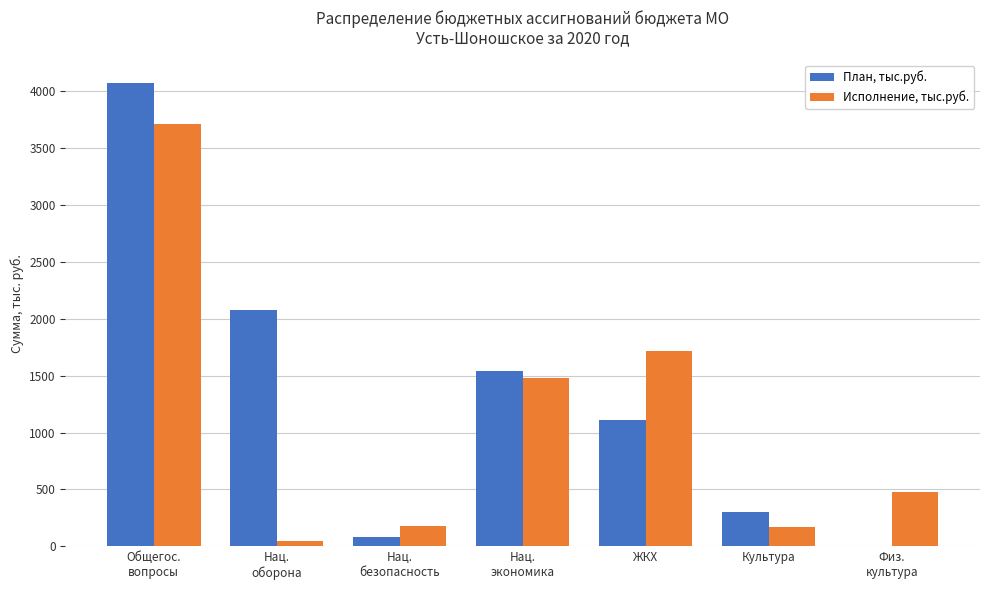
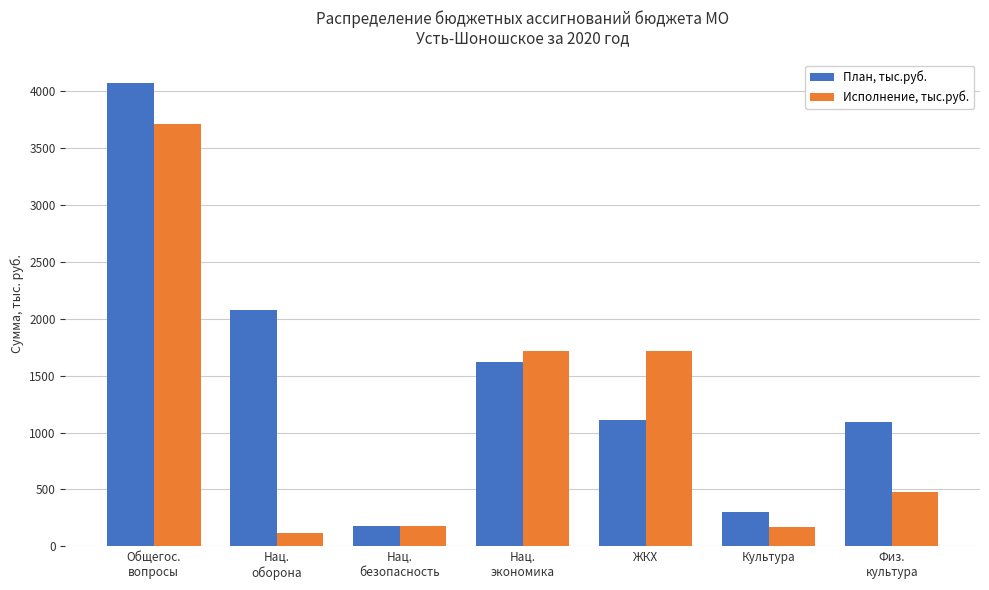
  {
    "План, тыс.руб.": {
      "Общегос. вопросы": 4070,
      "Нац. оборона": 2080,
-     "Нац. безопасность": 80,
-     "Нац. экономика": 1540,
+     "Нац. безопасность": 180,
+     "Нац. экономика": 1620,
      "ЖКХ": 1110,
      "Культура": 310,
-     "Физ. культура": 0
+     "Физ. культура": 1090
    },
    "Исполнение, тыс.руб.": {
      "Общегос. вопросы": 3710,
-     "Нац. оборона": 50,
+     "Нац. оборона": 120,
      "Нац. безопасность": 180,
-     "Нац. экономика": 1480,
+     "Нац. экономика": 1720,
      "ЖКХ": 1720,
      "Культура": 170,
      "Физ. культура": 480
    }
  }
